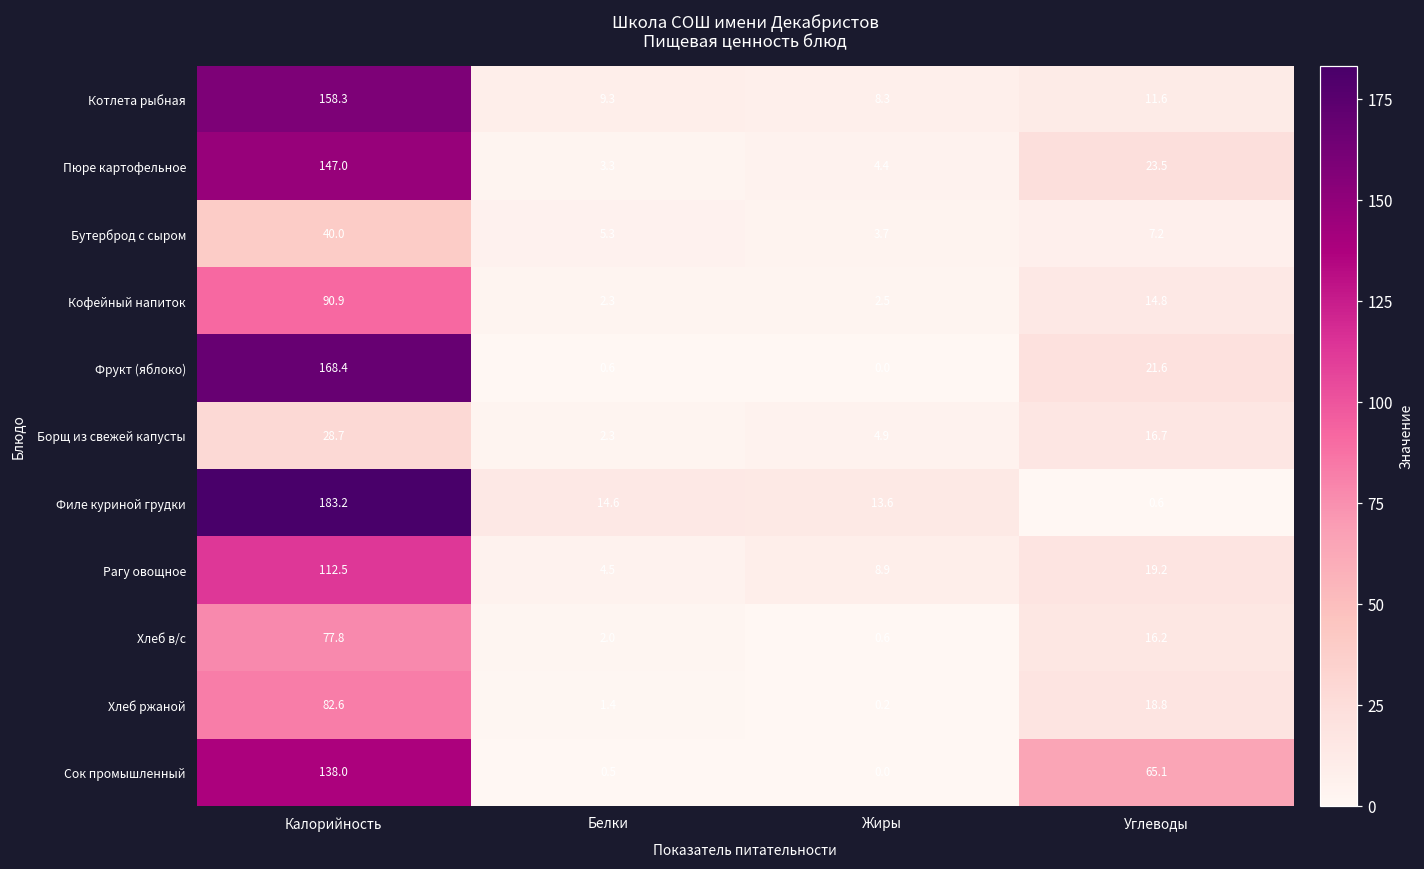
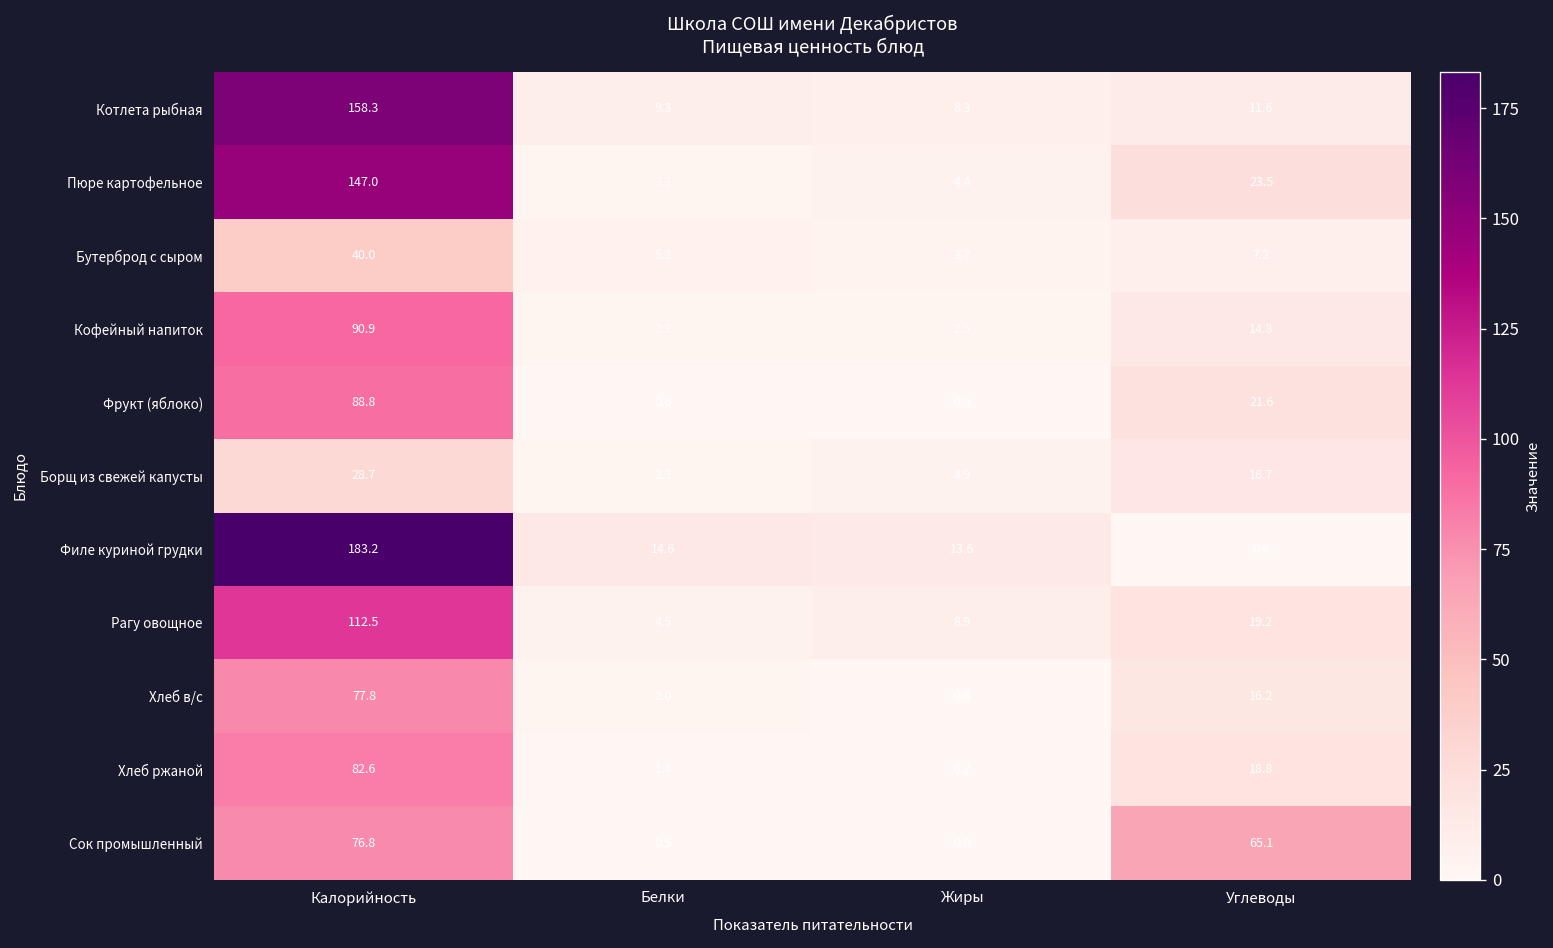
  {
    "Котлета рыбная": {
      "Калорийность": 158.3
    },
    "Пюре картофельное": {
      "Калорийность": 147.0
    },
    "Бутерброд с сыром": {
      "Калорийность": 40.0
    },
    "Кофейный напиток": {
      "Калорийность": 90.9
    },
    "Фрукт (яблоко)": {
-     "Калорийность": 168.4
+     "Калорийность": 88.8
    },
    "Филе куриной грудки": {
      "Калорийность": 183.2
    },
    "Рагу овощное": {
      "Калорийность": 112.5
    },
    "Хлеб в/с": {
      "Калорийность": 77.8
    },
    "Хлеб ржаной": {
      "Калорийность": 82.6
    },
    "Сок промышленный": {
-     "Калорийность": 138.0,
+     "Калорийность": 76.8,
      "Углеводы": 65.1
    }
  }
